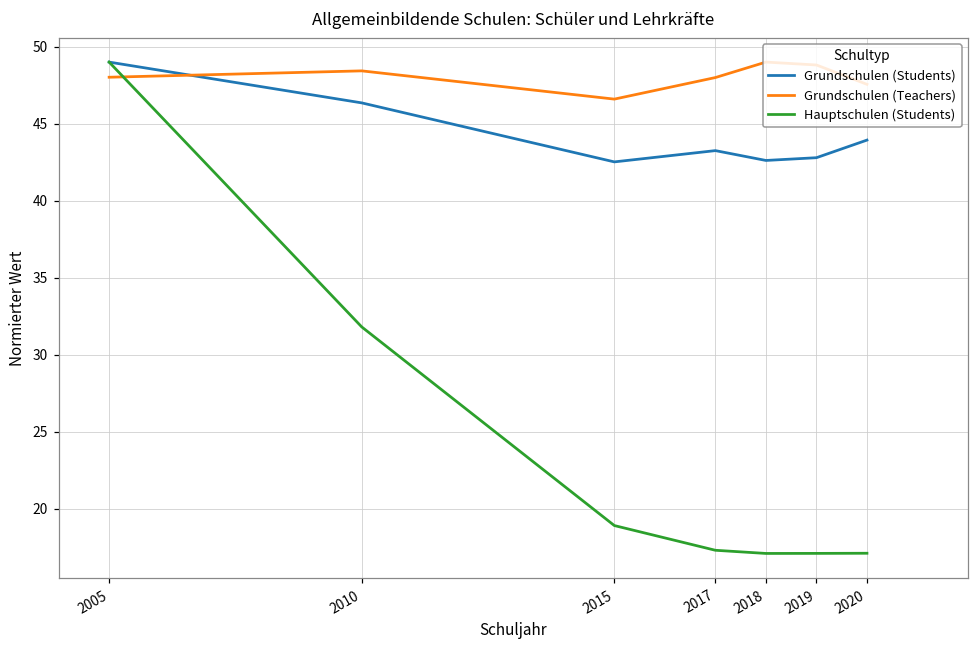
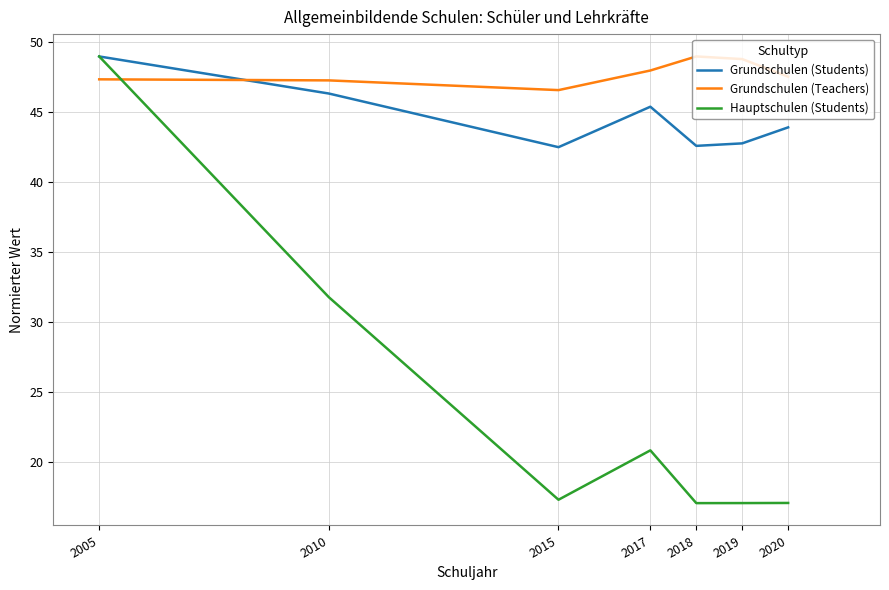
  {
    "Grundschulen (Students)": {
      "2010": 46.4,
      "2015": 42.5,
-     "2017": 43.3,
+     "2017": 45.4,
      "2018": 42.6,
      "2019": 42.8,
      "2020": 43.9
    },
    "Grundschulen (Teachers)": {
-     "2005": 48.0,
-     "2010": 48.4,
+     "2005": 47.4,
+     "2010": 47.3,
      "2015": 46.6,
      "2017": 48.0
    },
    "Hauptschulen (Students)": {
      "2010": 31.8,
-     "2015": 18.9,
-     "2017": 17.3,
+     "2015": 17.3,
+     "2017": 20.9,
      "2018": 17.1,
      "2019": 17.1,
      "2020": 17.1
    }
  }
